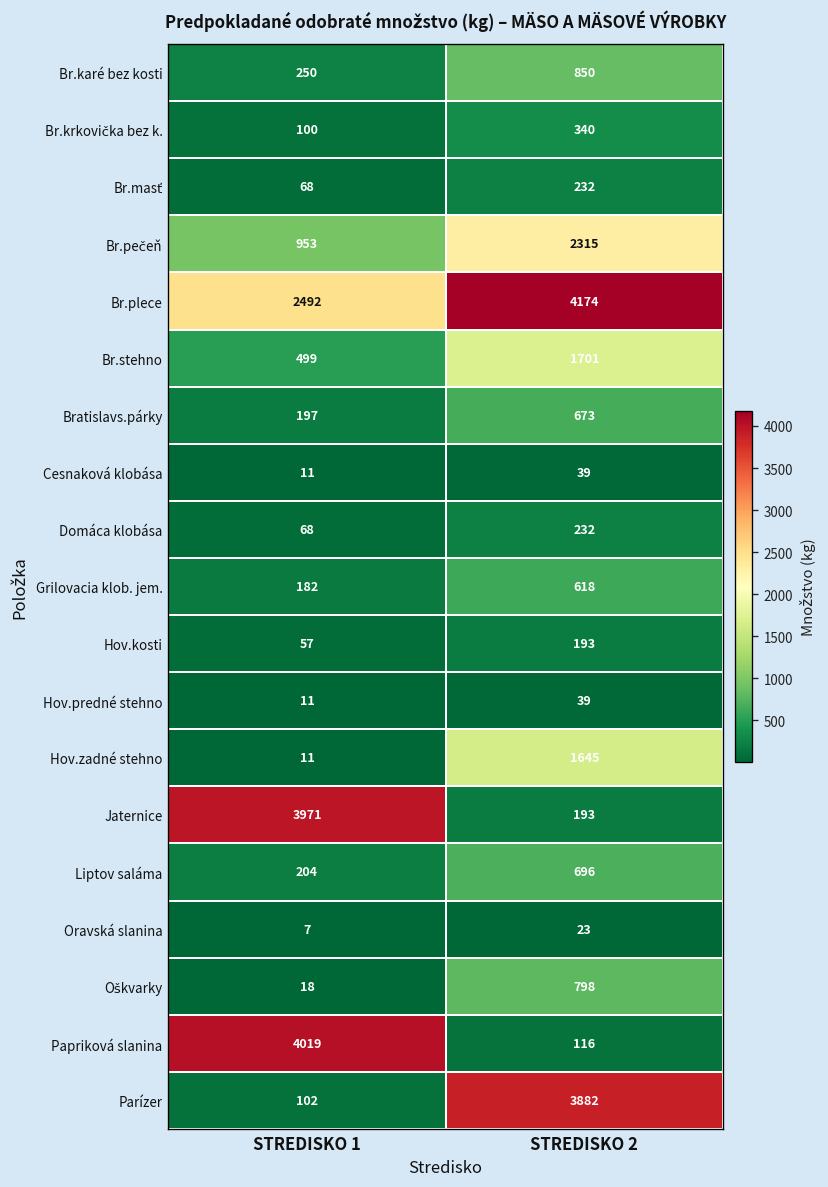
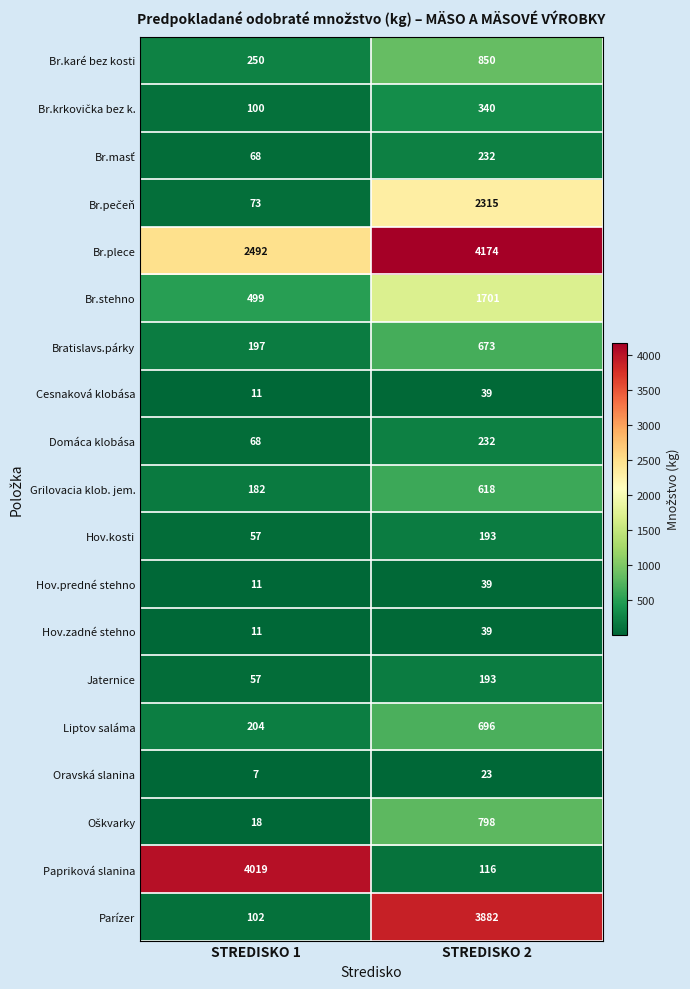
  {
    "Br.karé bez kosti": {
      "STREDISKO 1": 250,
      "STREDISKO 2": 850
    },
    "Br.krkovička bez k.": {
      "STREDISKO 1": 100,
      "STREDISKO 2": 340
    },
    "Br.masť": {
      "STREDISKO 1": 68,
      "STREDISKO 2": 232
    },
    "Br.pečeň": {
-     "STREDISKO 1": 953,
+     "STREDISKO 1": 73,
      "STREDISKO 2": 2315
    },
    "Br.plece": {
      "STREDISKO 1": 2492,
      "STREDISKO 2": 4174
    },
    "Br.stehno": {
      "STREDISKO 1": 499,
      "STREDISKO 2": 1701
    },
    "Bratislavs.párky": {
      "STREDISKO 1": 197,
      "STREDISKO 2": 673
    },
    "Cesnaková klobása": {
      "STREDISKO 1": 11,
      "STREDISKO 2": 39
    },
    "Domáca klobása": {
      "STREDISKO 1": 68,
      "STREDISKO 2": 232
    },
    "Grilovacia klob. jem.": {
      "STREDISKO 1": 182,
      "STREDISKO 2": 618
    },
    "Hov.kosti": {
      "STREDISKO 1": 57,
      "STREDISKO 2": 193
    },
    "Hov.predné stehno": {
      "STREDISKO 1": 11,
      "STREDISKO 2": 39
    },
    "Hov.zadné stehno": {
      "STREDISKO 1": 11,
-     "STREDISKO 2": 1645
+     "STREDISKO 2": 39
    },
    "Jaternice": {
-     "STREDISKO 1": 3971,
+     "STREDISKO 1": 57,
      "STREDISKO 2": 193
    },
    "Liptov saláma": {
      "STREDISKO 1": 204,
      "STREDISKO 2": 696
    },
    "Oravská slanina": {
      "STREDISKO 1": 7,
      "STREDISKO 2": 23
    },
    "Oškvarky": {
      "STREDISKO 1": 18,
      "STREDISKO 2": 798
    },
    "Papriková slanina": {
      "STREDISKO 1": 4019,
      "STREDISKO 2": 116
    },
    "Parízer": {
      "STREDISKO 1": 102,
      "STREDISKO 2": 3882
    }
  }
